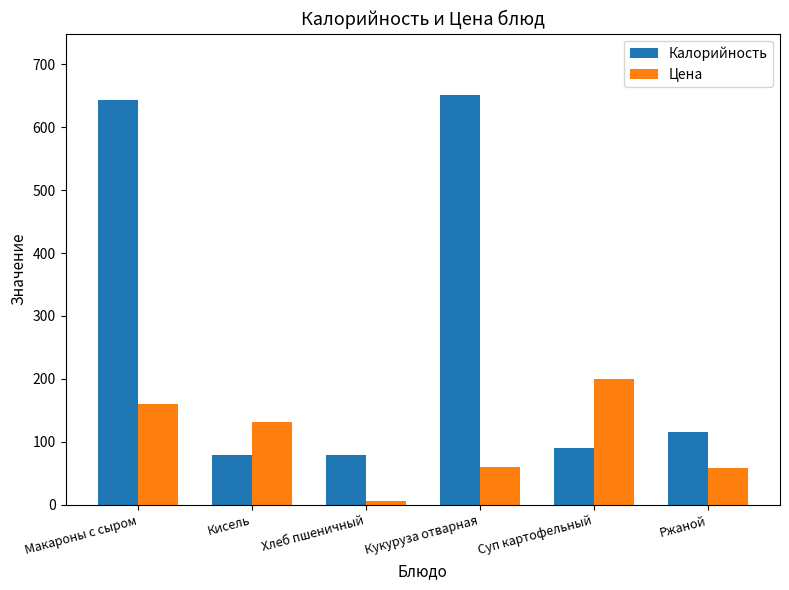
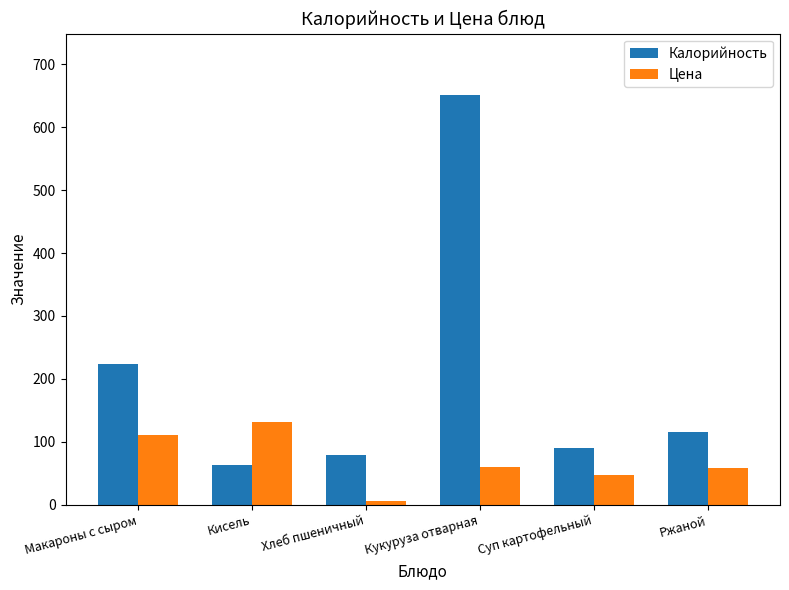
  {
    "Калорийность": {
-     "Макароны с сыром": 640,
-     "Кисель": 80,
+     "Макароны с сыром": 220,
+     "Кисель": 60,
      "Хлеб пшеничный": 80,
      "Кукуруза отварная": 650,
      "Суп картофельный": 90,
      "Ржаной": 120
    },
    "Цена": {
-     "Макароны с сыром": 160,
+     "Макароны с сыром": 110,
      "Кисель": 130,
      "Хлеб пшеничный": 10,
      "Кукуруза отварная": 60,
-     "Суп картофельный": 200,
+     "Суп картофельный": 50,
      "Ржаной": 60
    }
  }
